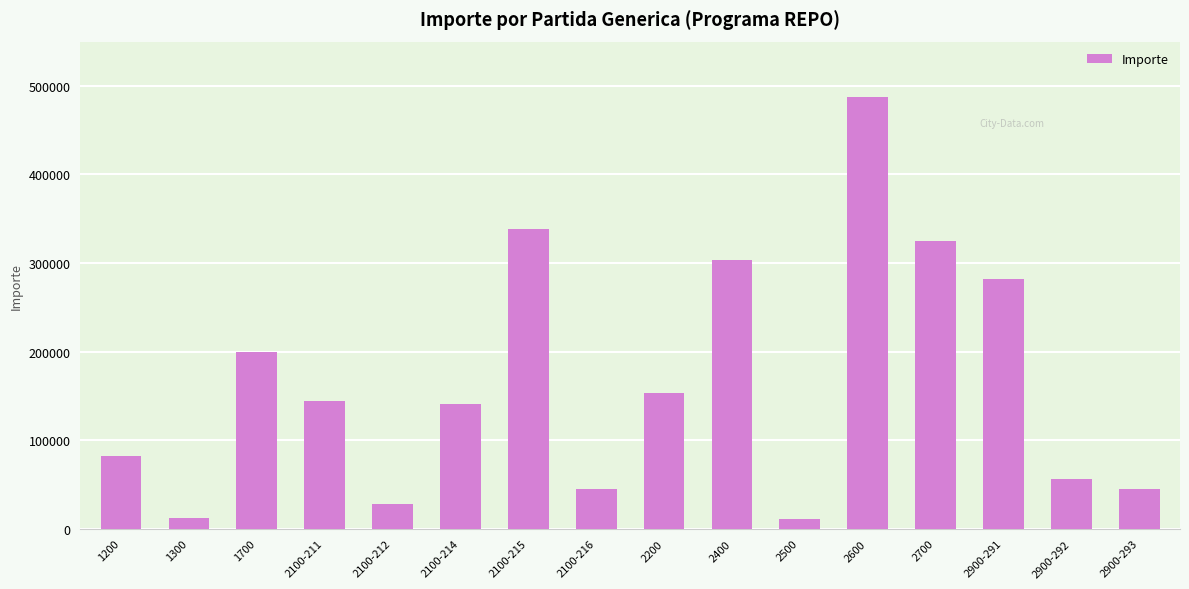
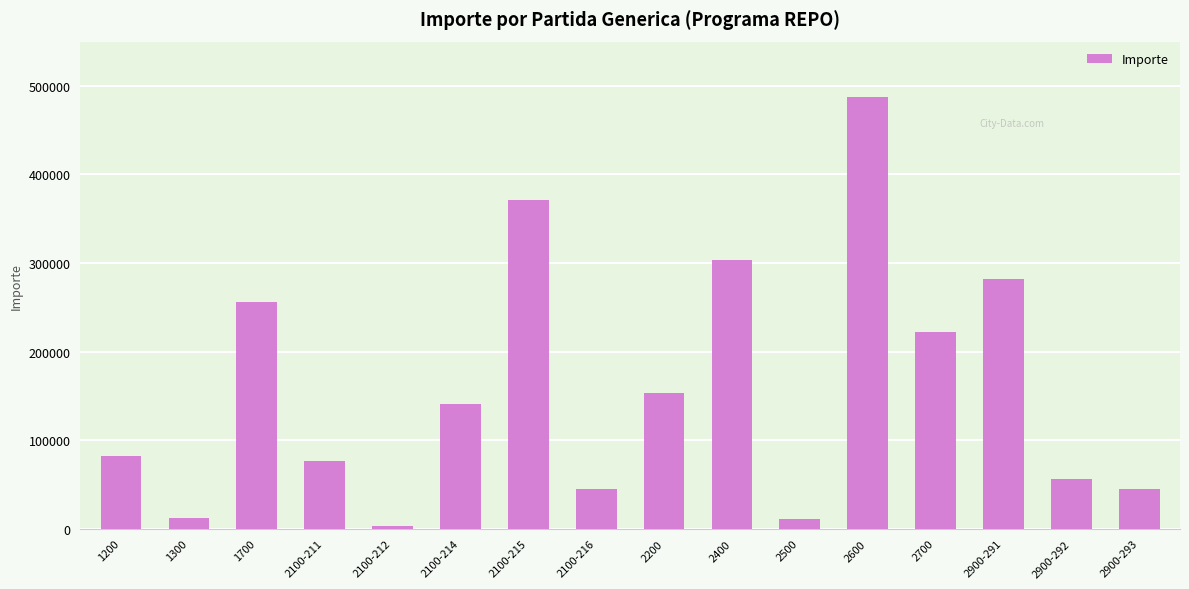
  {
    "1200": 80000,
    "1300": 10000,
-   "1700": 200000,
-   "2100-211": 140000,
-   "2100-212": 30000,
+   "1700": 260000,
+   "2100-211": 80000,
+   "2100-212": 0,
    "2100-214": 140000,
-   "2100-215": 340000,
+   "2100-215": 370000,
    "2100-216": 50000,
    "2200": 150000,
    "2400": 300000,
    "2500": 10000,
    "2600": 490000,
-   "2700": 330000,
+   "2700": 220000,
    "2900-291": 280000,
    "2900-292": 60000,
    "2900-293": 40000
  }
